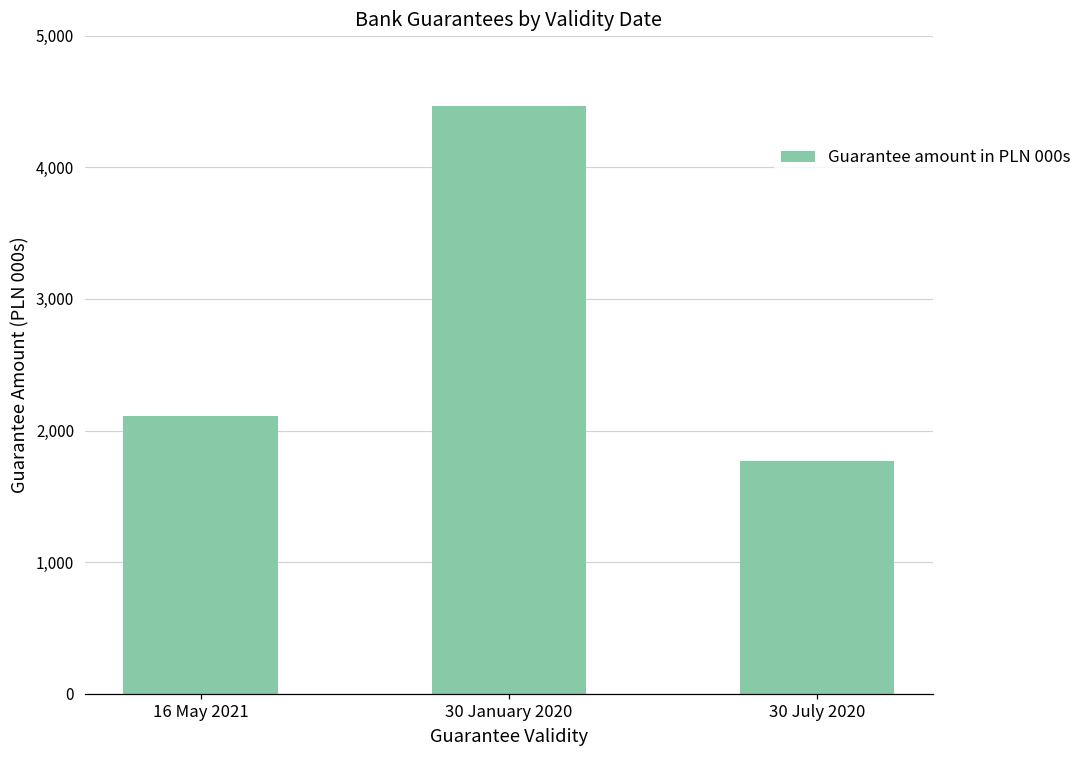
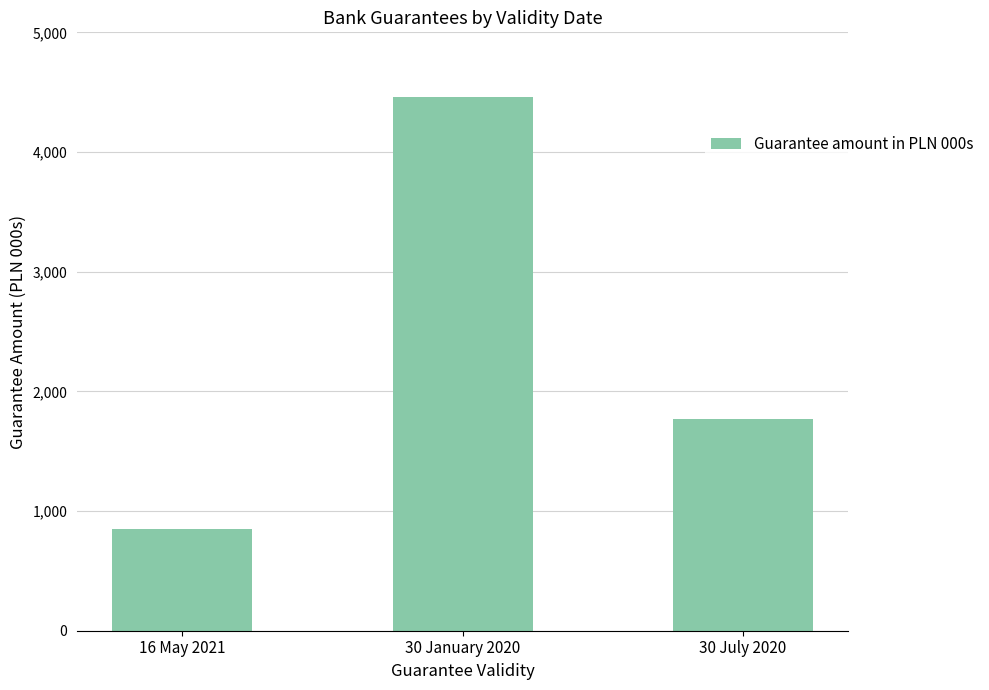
  {
-   "16 May 2021": "2,110",
+   "16 May 2021": "850",
    "30 January 2020": "4,460",
    "30 July 2020": "1,770"
  }
